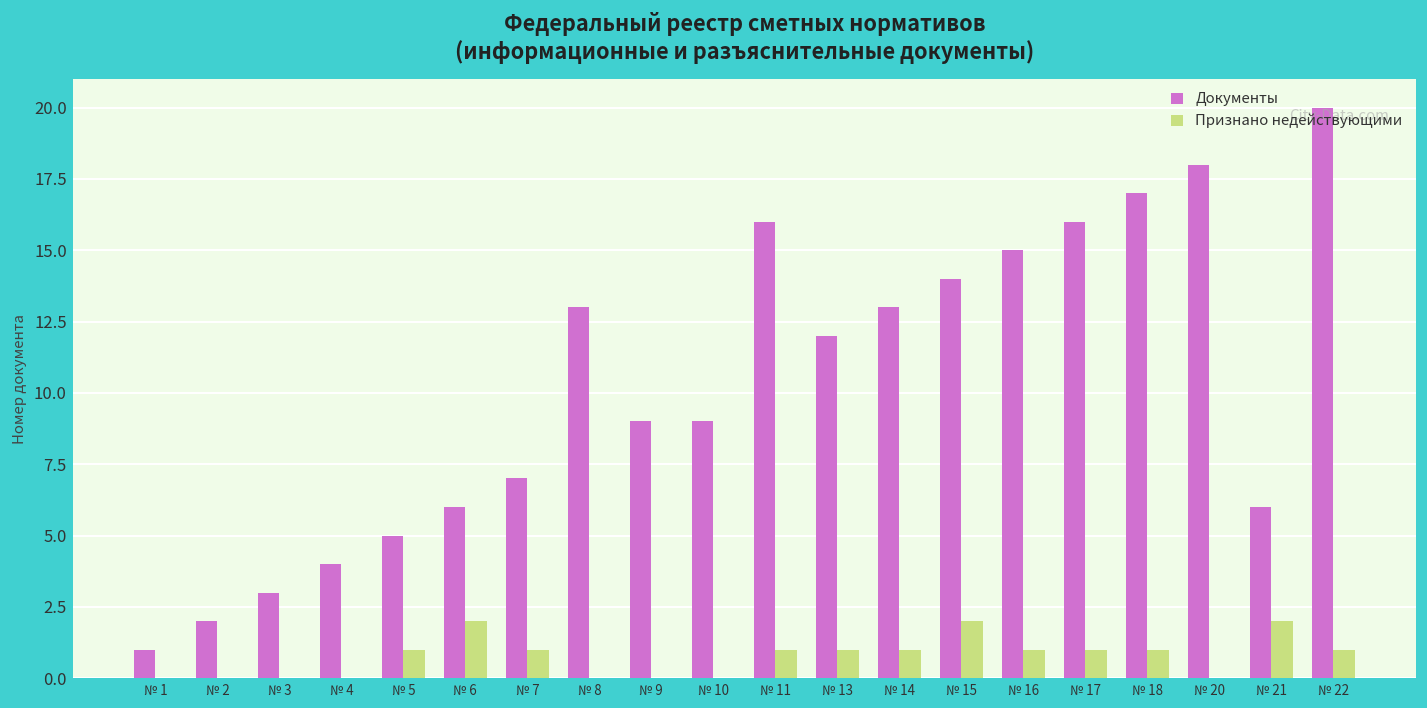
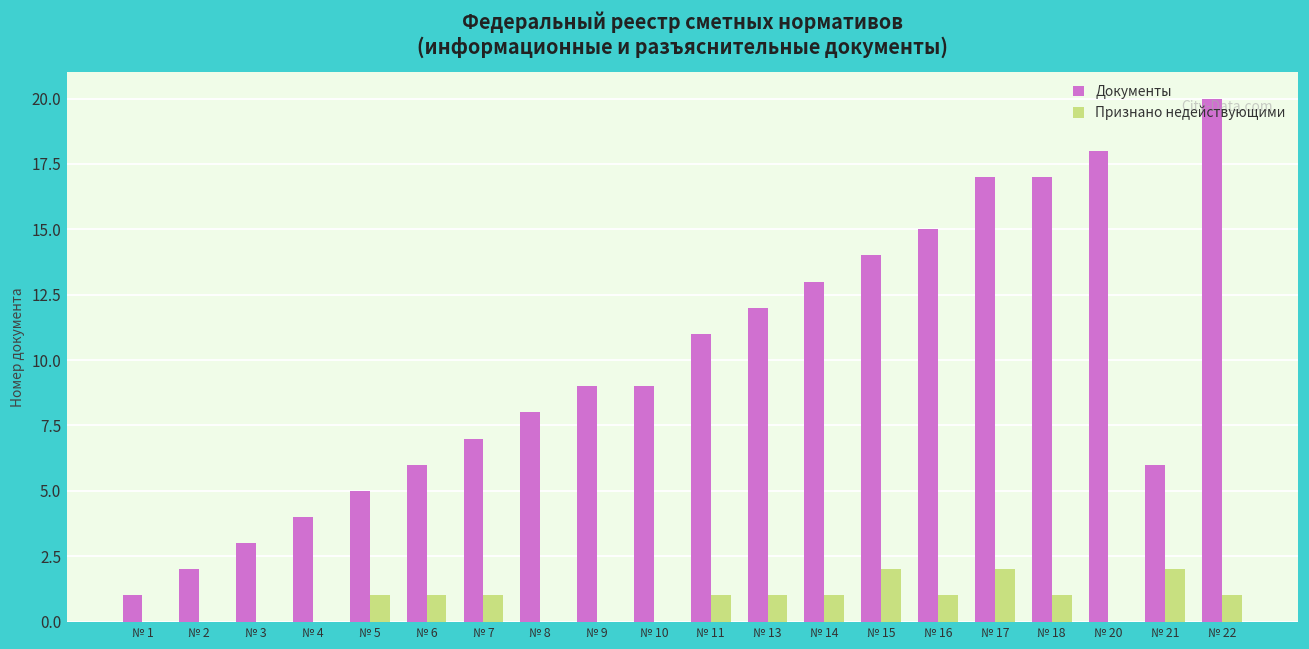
  {
    "Документы": {
      "№ 1": 1,
      "№ 2": 2,
      "№ 3": 3,
      "№ 4": 4,
      "№ 5": 5,
      "№ 6": 6,
      "№ 7": 7,
-     "№ 8": 13,
+     "№ 8": 8,
      "№ 9": 9,
      "№ 10": 9,
-     "№ 11": 16,
+     "№ 11": 11,
      "№ 13": 12,
      "№ 14": 13,
      "№ 15": 14,
      "№ 16": 15,
-     "№ 17": 16,
+     "№ 17": 17,
      "№ 18": 17,
      "№ 20": 18,
      "№ 21": 6,
      "№ 22": 20
    },
    "Признано недействующими": {
      "№ 1": 0,
      "№ 2": 0,
      "№ 3": 0,
      "№ 4": 0,
      "№ 5": 1,
-     "№ 6": 2,
+     "№ 6": 1,
      "№ 7": 1,
      "№ 8": 0,
      "№ 9": 0,
      "№ 10": 0,
      "№ 11": 1,
      "№ 13": 1,
      "№ 14": 1,
      "№ 15": 2,
      "№ 16": 1,
-     "№ 17": 1,
+     "№ 17": 2,
      "№ 18": 1,
      "№ 20": 0,
      "№ 21": 2,
      "№ 22": 1
    }
  }
